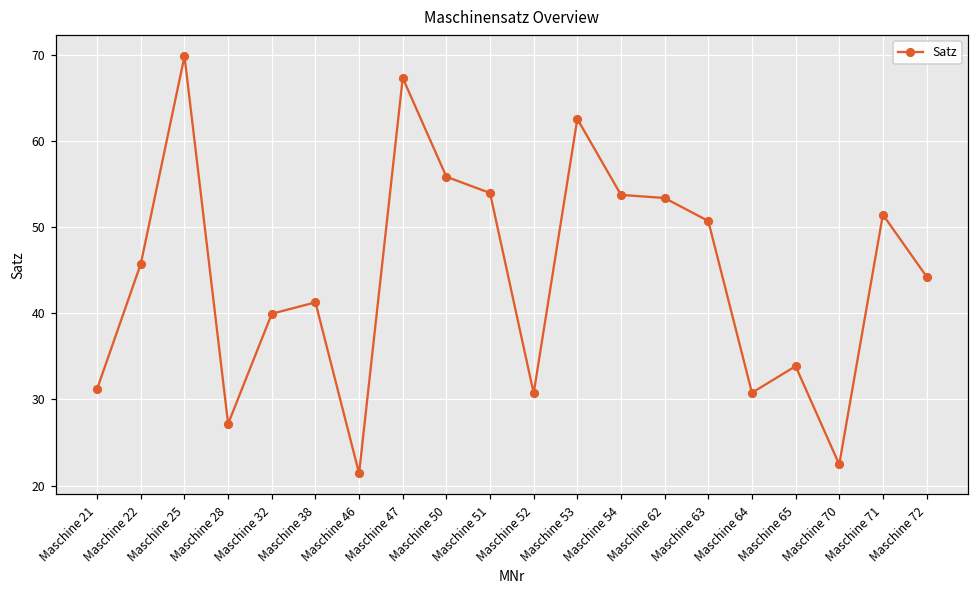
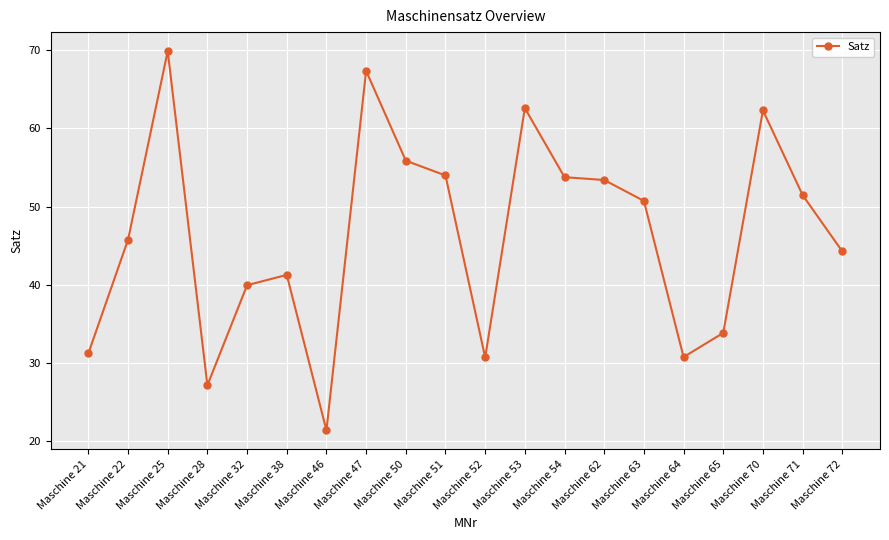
  {
    "Maschine 21": 31,
    "Maschine 22": 46,
    "Maschine 25": 70,
    "Maschine 28": 27,
    "Maschine 32": 40,
    "Maschine 38": 41,
    "Maschine 46": 21,
    "Maschine 47": 67,
    "Maschine 50": 56,
    "Maschine 51": 54,
    "Maschine 52": 31,
    "Maschine 53": 63,
    "Maschine 54": 54,
    "Maschine 62": 53,
    "Maschine 63": 51,
    "Maschine 64": 31,
    "Maschine 65": 34,
-   "Maschine 70": 22,
+   "Maschine 70": 62,
    "Maschine 71": 51,
    "Maschine 72": 44
  }
